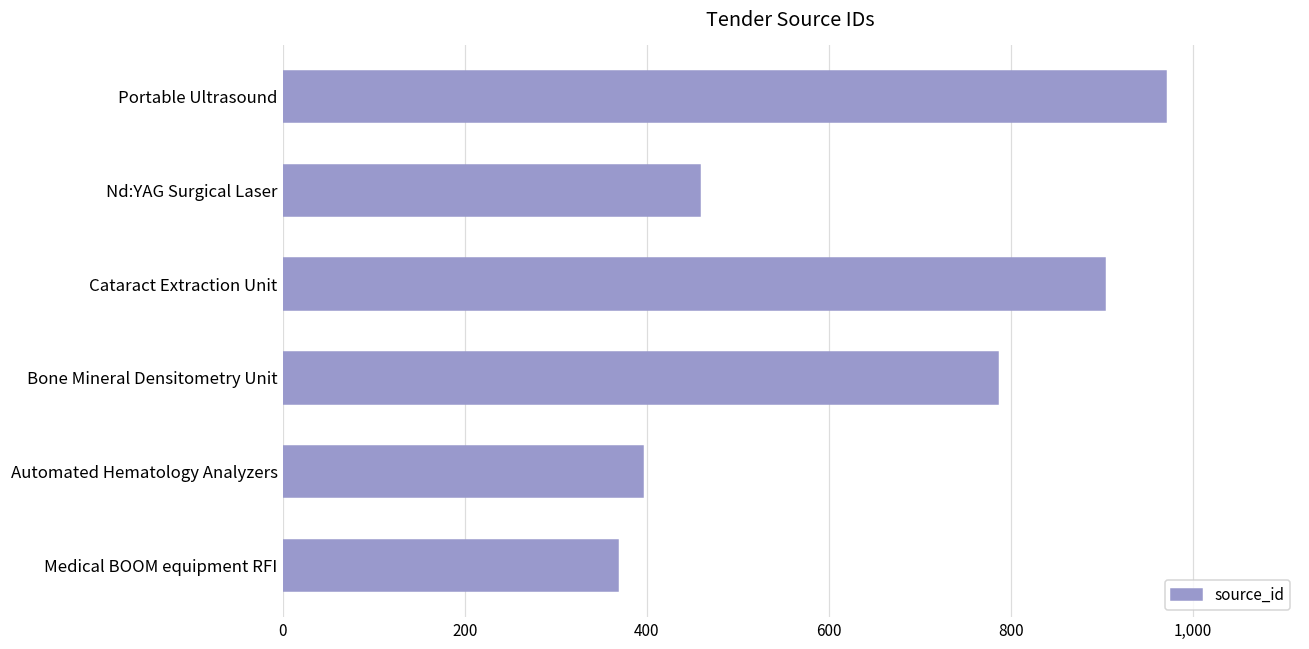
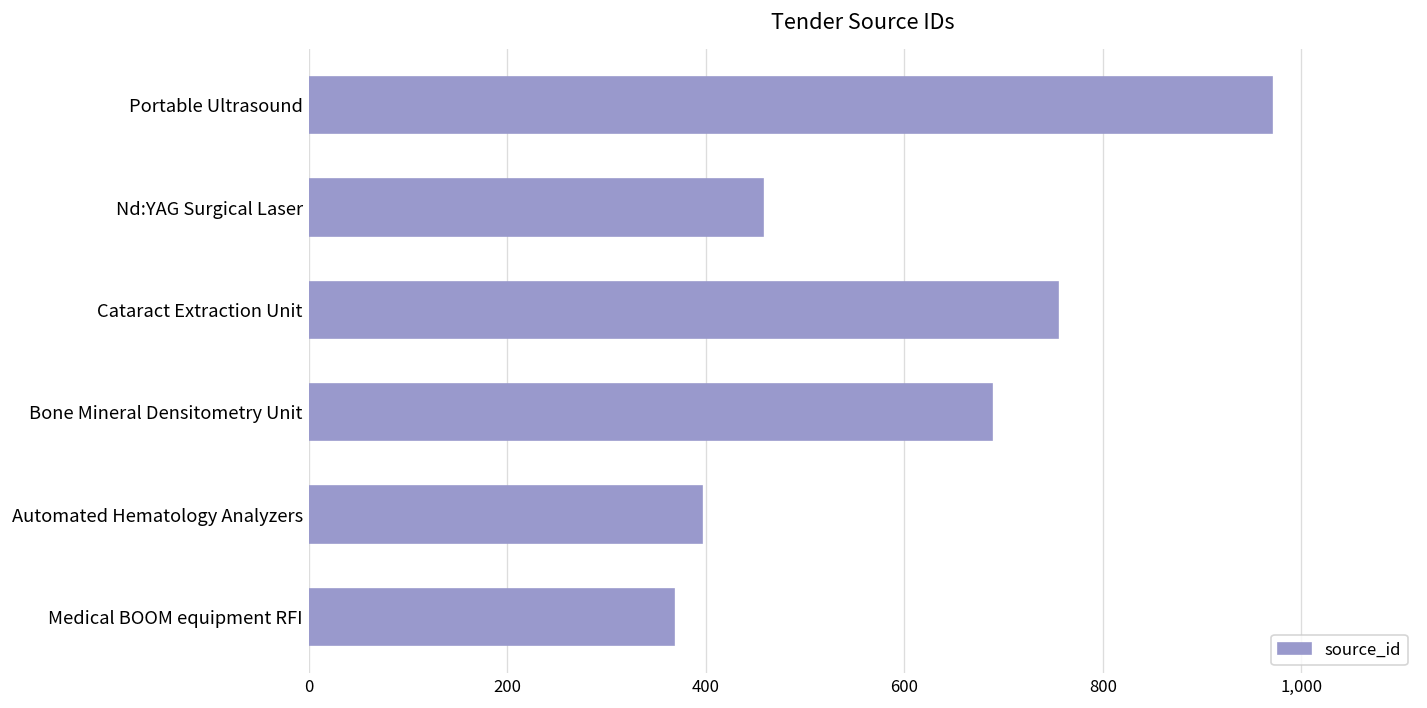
  {
    "Portable Ultrasound": 970,
    "Nd:YAG Surgical Laser": 460,
-   "Cataract Extraction Unit": 900,
-   "Bone Mineral Densitometry Unit": 790,
+   "Cataract Extraction Unit": 760,
+   "Bone Mineral Densitometry Unit": 690,
    "Automated Hematology Analyzers": 400,
    "Medical BOOM equipment RFI": 370
  }
